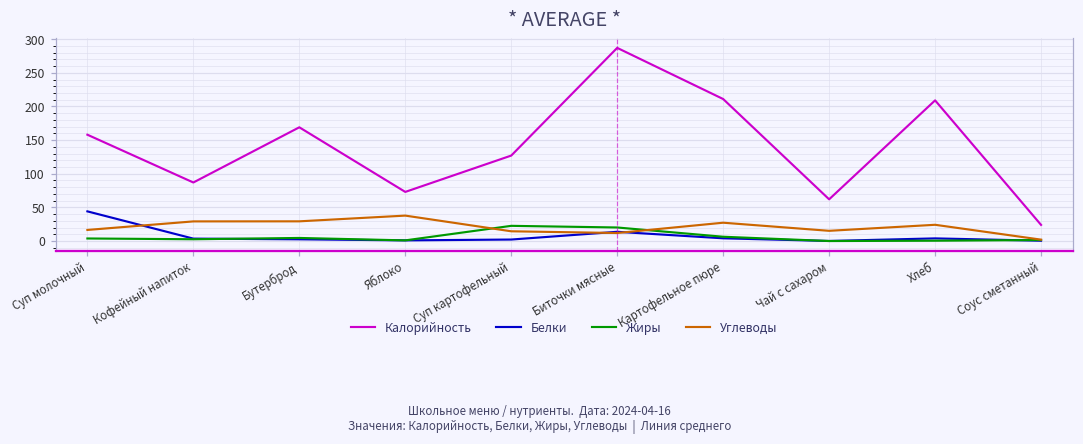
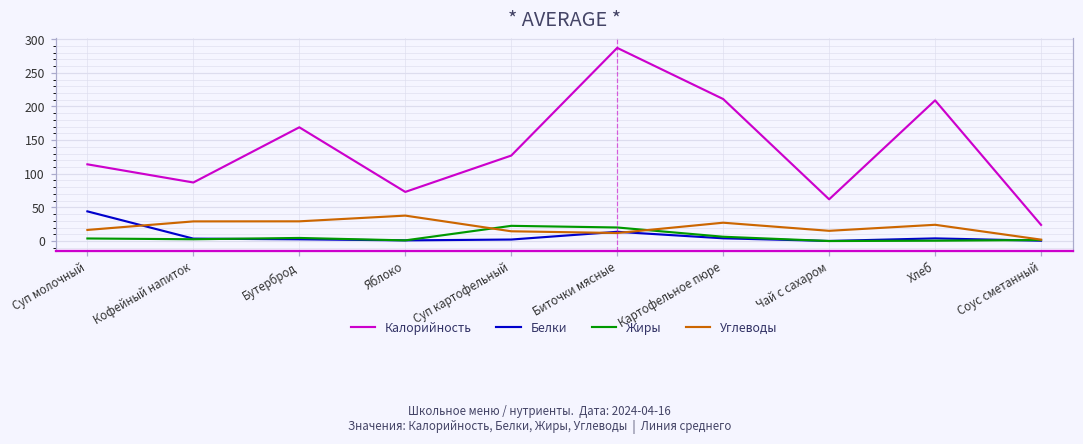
  {
    "Калорийность": {
-     "Суп молочный": 160,
+     "Суп молочный": 110,
      "Кофейный напиток": 90,
      "Бутерброд": 170,
      "Яблоко": 70,
      "Суп картофельный": 130,
      "Биточки мясные": 290,
      "Картофельное пюре": 210,
      "Чай с сахаром": 60,
      "Хлеб": 210,
      "Соус сметанный": 20
    },
    "Белки": {
      "Суп молочный": 40,
      "Суп картофельный": 0
    },
    "Жиры": {
      "Суп молочный": 0,
      "Суп картофельный": 20,
      "Биточки мясные": 20
    },
    "Углеводы": {
      "Суп молочный": 20,
      "Кофейный напиток": 30,
      "Бутерброд": 30,
      "Яблоко": 40,
      "Суп картофельный": 10,
      "Картофельное пюре": 30,
      "Чай с сахаром": 20,
      "Хлеб": 20
    }
  }
